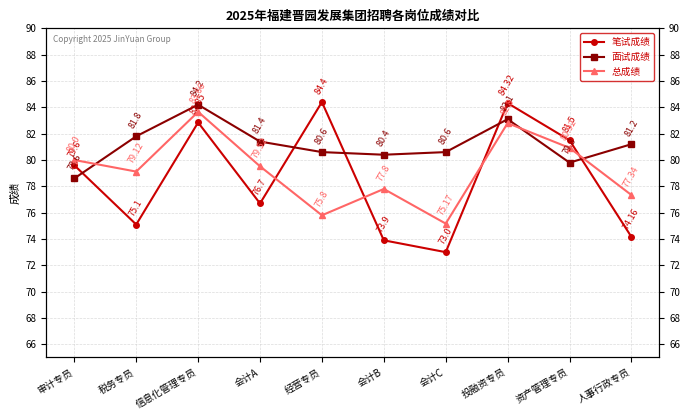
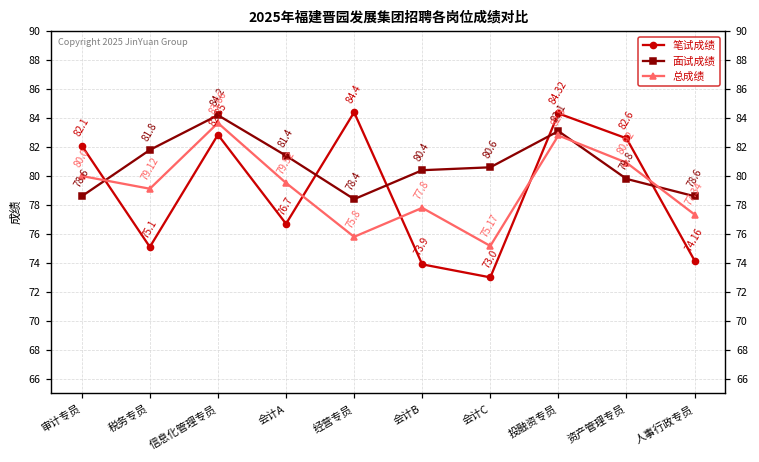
  {
    "笔试成绩": {
-     "审计专员": 79.6,
+     "审计专员": 82.1,
      "税务专员": 75.1,
      "会计A": 76.7,
      "经营专员": 84.4,
      "会计B": 73.9,
      "会计C": 73.0,
      "投融资专员": 84.32,
-     "资产管理专员": 81.5,
+     "资产管理专员": 82.6,
      "人事行政专员": 74.16
    },
    "面试成绩": {
      "税务专员": 81.8,
      "会计A": 81.4,
-     "经营专员": 80.6,
+     "经营专员": 78.4,
      "会计B": 80.4,
      "会计C": 80.6,
-     "人事行政专员": 81.2
+     "人事行政专员": 78.6
    },
    "总成绩": {
      "税务专员": 79.12,
      "经营专员": 75.8,
      "会计B": 77.8,
      "会计C": 75.17,
      "人事行政专员": 77.34
    }
  }
